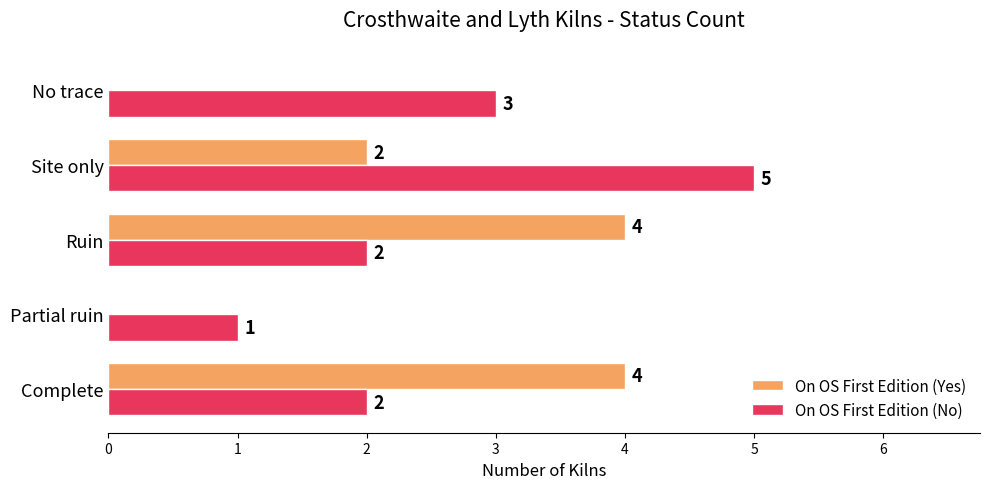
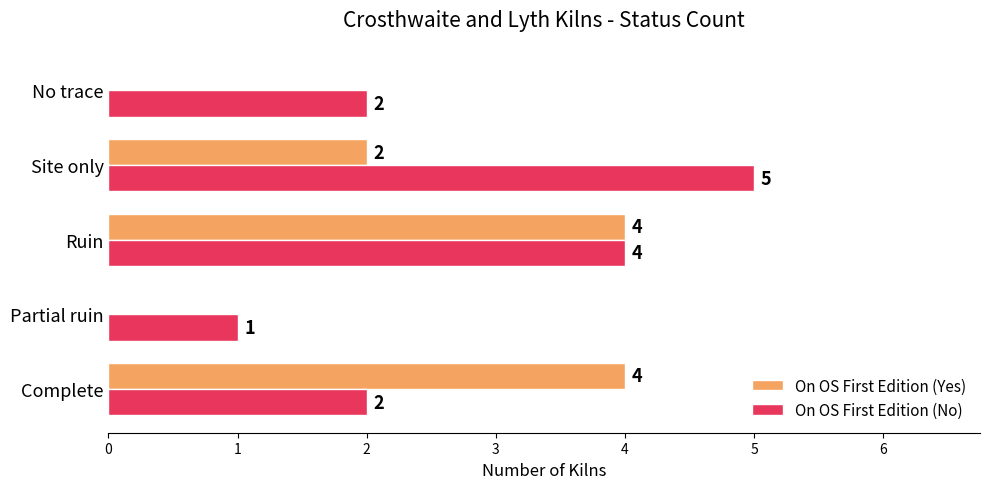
  {
    "On OS First Edition (Yes)": {
      "Site only": 2,
      "Ruin": 4,
      "Complete": 4
    },
    "On OS First Edition (No)": {
-     "No trace": 3,
+     "No trace": 2,
      "Site only": 5,
-     "Ruin": 2,
+     "Ruin": 4,
      "Partial ruin": 1,
      "Complete": 2
    }
  }
